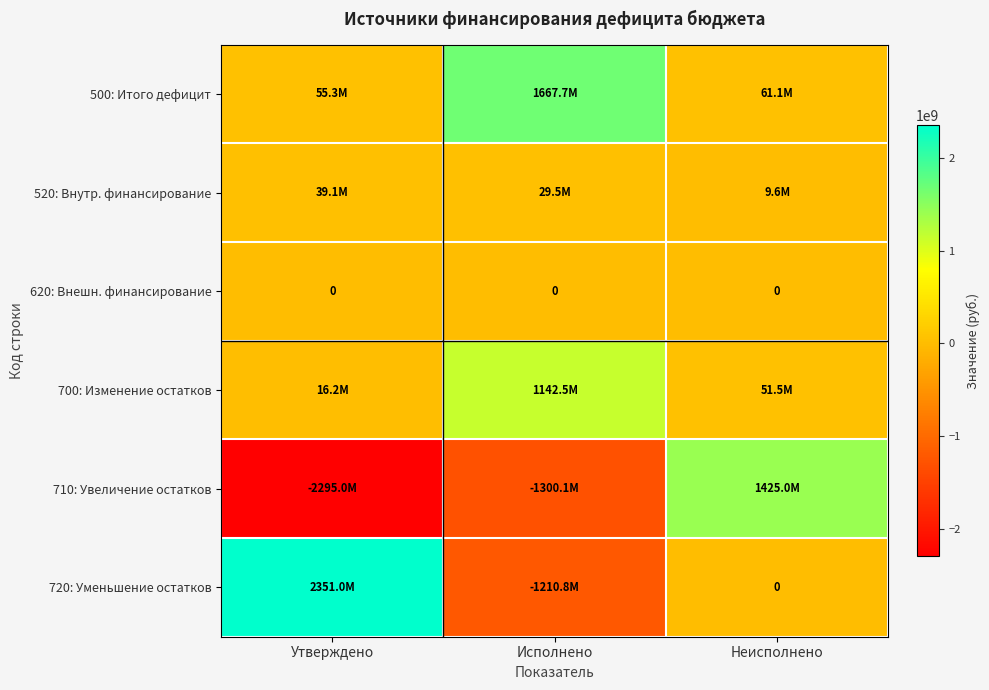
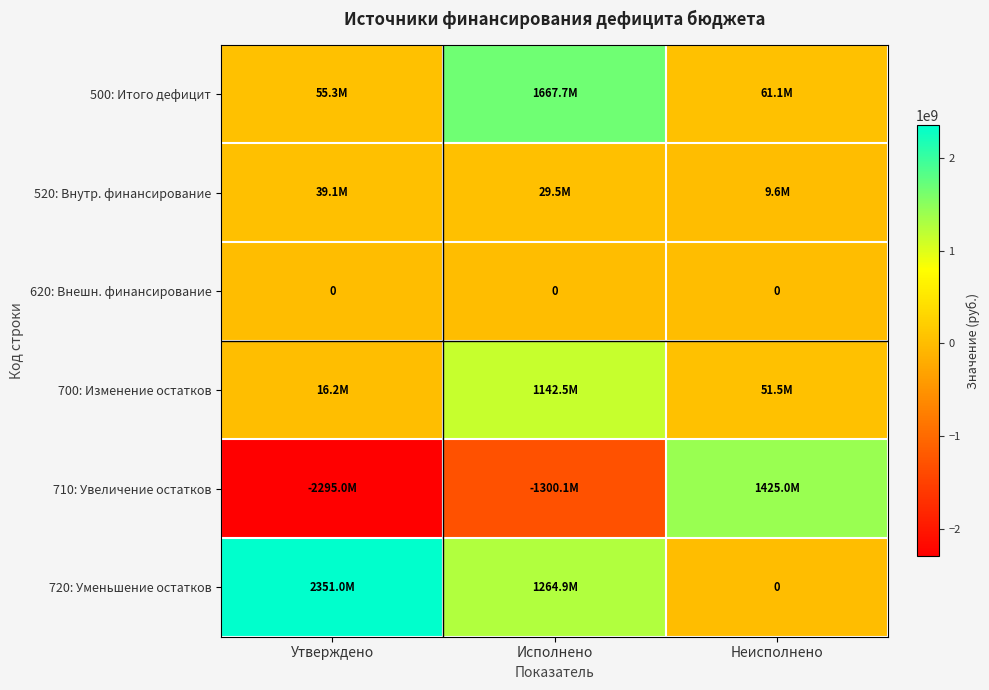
  {
    "500: Итого дефицит": {
      "Утверждено": "55.3M",
      "Исполнено": "1667.7M",
      "Неисполнено": "61.1M"
    },
    "520: Внутр. финансирование": {
      "Утверждено": "39.1M",
      "Исполнено": "29.5M",
      "Неисполнено": "9.6M"
    },
    "620: Внешн. финансирование": {
      "Утверждено": "0",
      "Исполнено": "0",
      "Неисполнено": "0"
    },
    "700: Изменение остатков": {
      "Утверждено": "16.2M",
      "Исполнено": "1142.5M",
      "Неисполнено": "51.5M"
    },
    "710: Увеличение остатков": {
      "Утверждено": "-2295.0M",
      "Исполнено": "-1300.1M",
      "Неисполнено": "1425.0M"
    },
    "720: Уменьшение остатков": {
      "Утверждено": "2351.0M",
-     "Исполнено": "-1210.8M",
+     "Исполнено": "1264.9M",
      "Неисполнено": "0"
    }
  }
